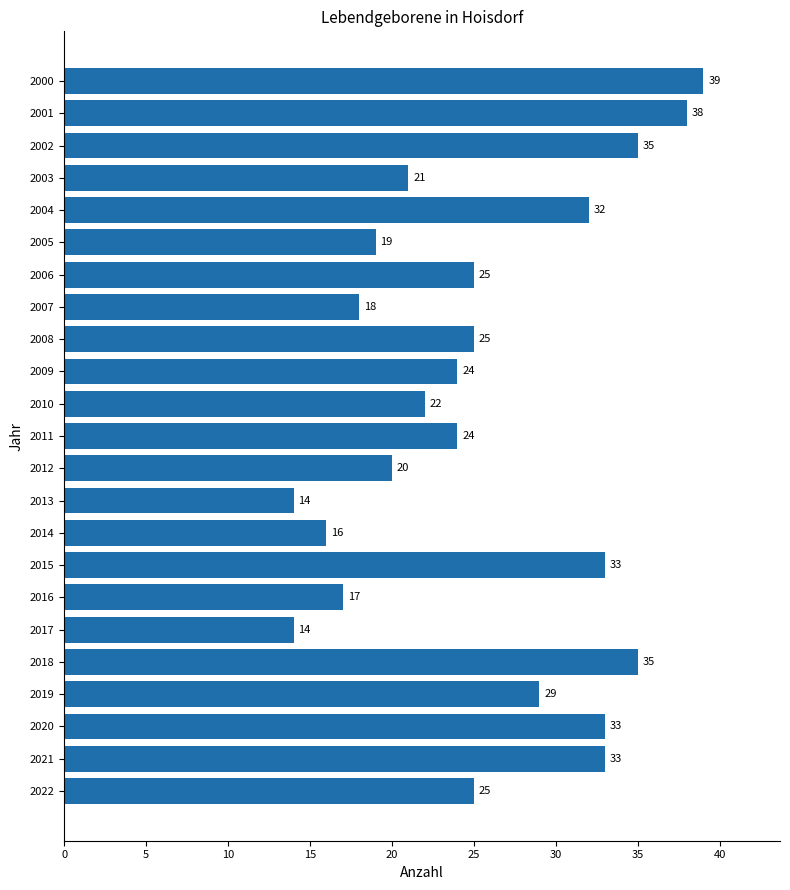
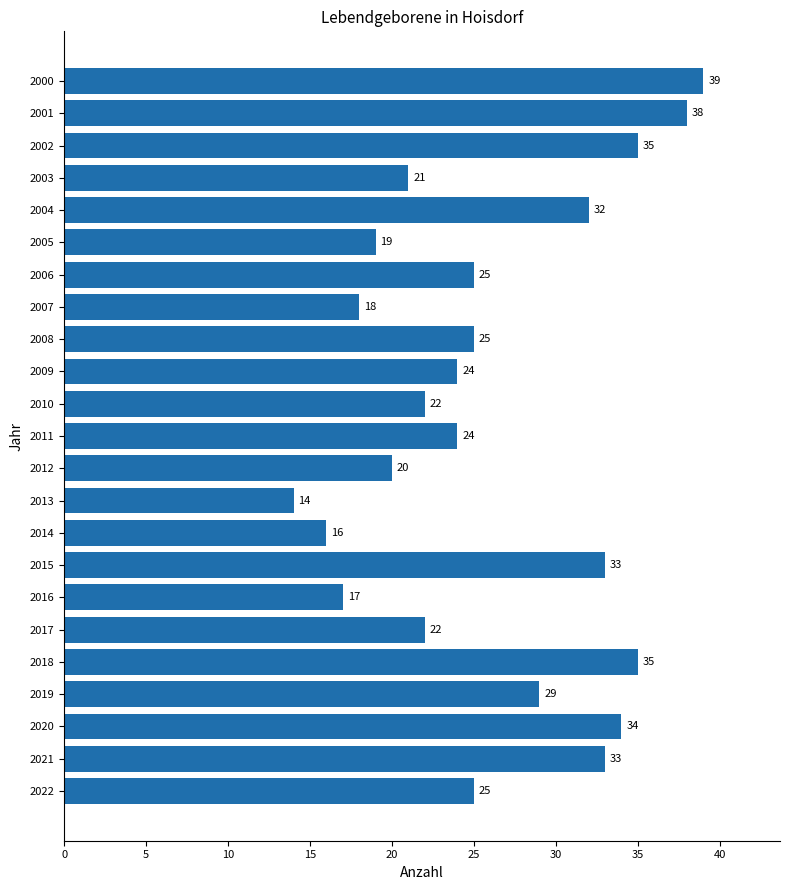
  {
    "2000": 39,
    "2001": 38,
    "2002": 35,
    "2003": 21,
    "2004": 32,
    "2005": 19,
    "2006": 25,
    "2007": 18,
    "2008": 25,
    "2009": 24,
    "2010": 22,
    "2011": 24,
    "2012": 20,
    "2013": 14,
    "2014": 16,
    "2015": 33,
    "2016": 17,
-   "2017": 14,
+   "2017": 22,
    "2018": 35,
    "2019": 29,
-   "2020": 33,
+   "2020": 34,
    "2021": 33,
    "2022": 25
  }
